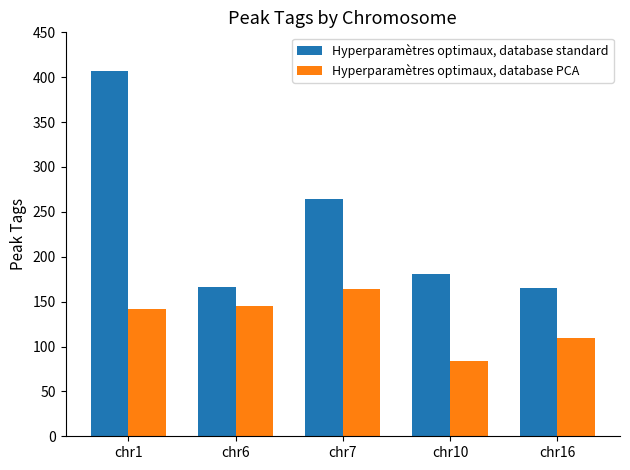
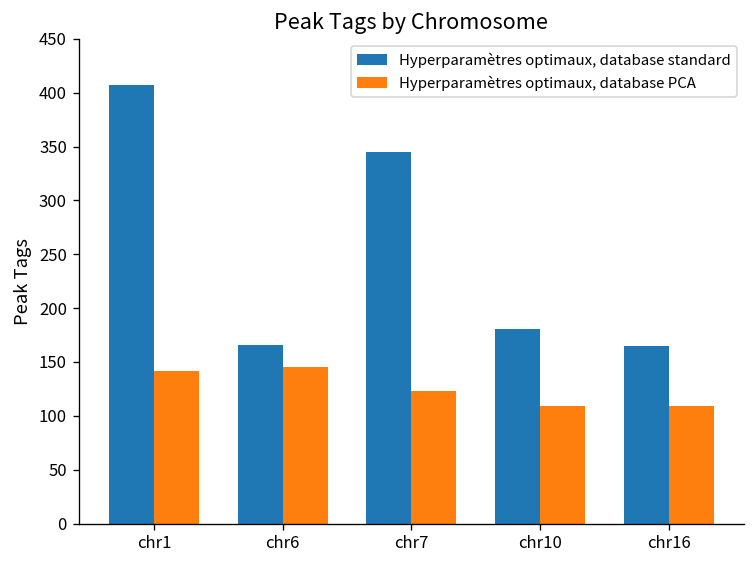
  {
    "Hyperparamètres optimaux, database standard": {
      "chr1": 410,
      "chr6": 170,
-     "chr7": 260,
+     "chr7": 350,
      "chr10": 180,
      "chr16": 170
    },
    "Hyperparamètres optimaux, database PCA": {
      "chr1": 140,
      "chr6": 150,
-     "chr7": 160,
-     "chr10": 80,
+     "chr7": 120,
+     "chr10": 110,
      "chr16": 110
    }
  }
